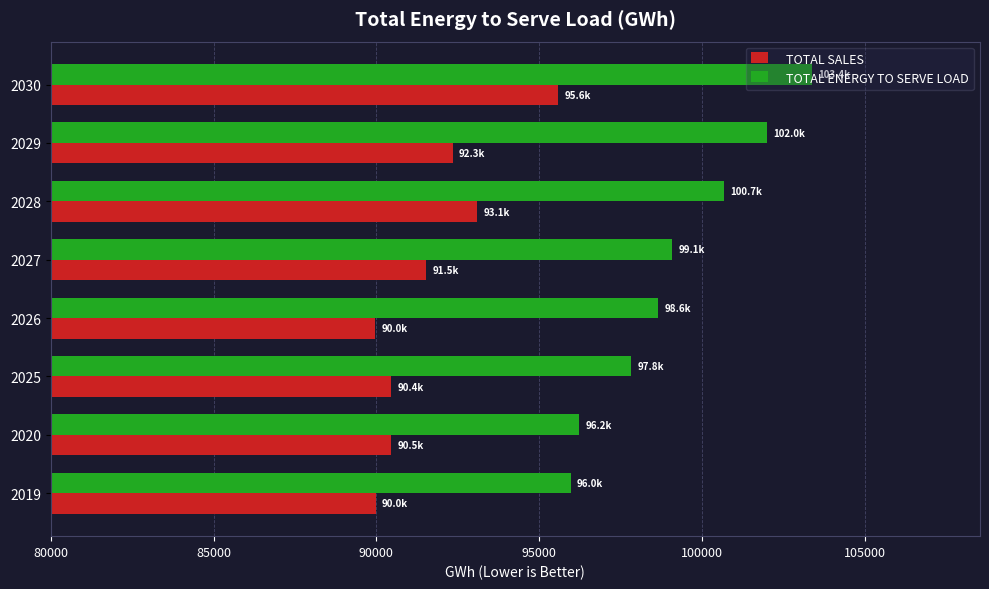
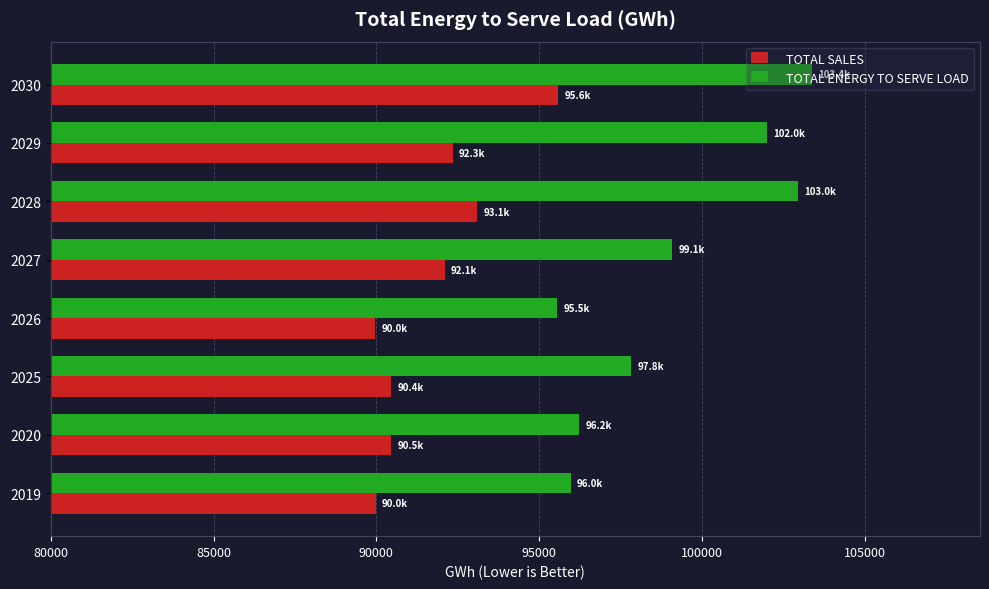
  {
    "TOTAL SALES": {
      "2030": "95.6k",
      "2029": "92.3k",
      "2028": "93.1k",
-     "2027": "91.5k",
+     "2027": "92.1k",
      "2026": "90.0k",
      "2025": "90.4k",
      "2020": "90.5k",
      "2019": "90.0k"
    },
    "TOTAL ENERGY TO SERVE LOAD": {
      "2029": "102.0k",
-     "2028": "100.7k",
+     "2028": "103.0k",
      "2027": "99.1k",
-     "2026": "98.6k",
+     "2026": "95.5k",
      "2025": "97.8k",
      "2020": "96.2k",
      "2019": "96.0k"
    }
  }
